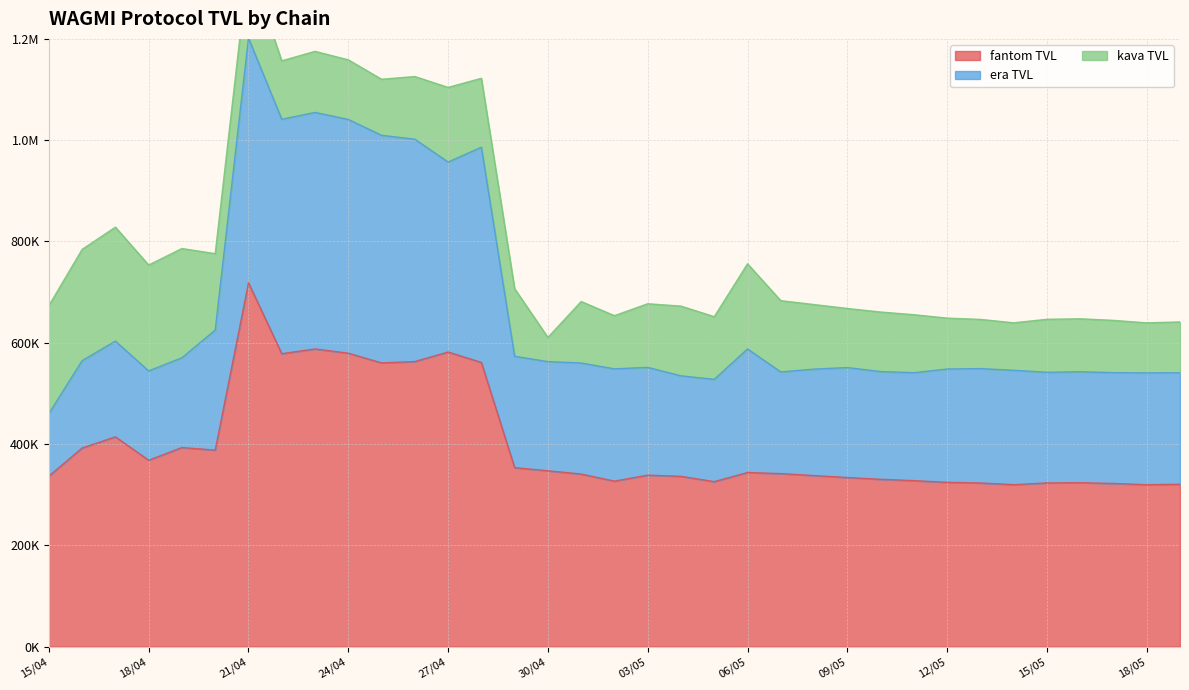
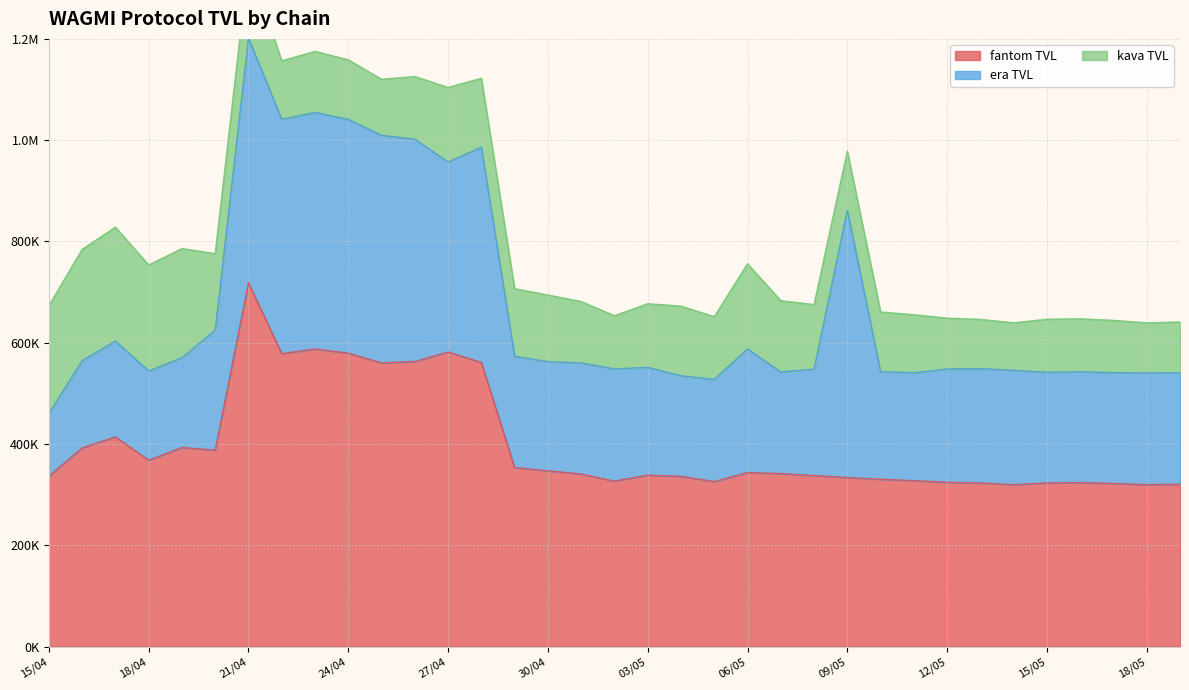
  {
    "fantom TVL": {
      "15/04": 340000,
      "18/04": 370000,
      "21/04": 720000,
      "24/04": 580000,
      "27/04": 580000,
      "30/04": 350000,
      "03/05": 340000,
      "06/05": 340000,
      "09/05": 330000,
      "12/05": 320000,
      "15/05": 320000,
      "18/05": 320000
    },
    "era TVL": {
      "15/04": 120000,
      "18/04": 180000,
      "21/04": 480000,
      "24/04": 460000,
      "27/04": 380000,
      "30/04": 220000,
      "03/05": 210000,
      "06/05": 240000,
-     "09/05": 220000,
+     "09/05": 530000,
      "12/05": 220000,
      "15/05": 220000,
      "18/05": 220000
    },
    "kava TVL": {
      "15/04": 210000,
      "18/04": 210000,
      "24/04": 120000,
      "27/04": 150000,
-     "30/04": 50000,
+     "30/04": 130000,
      "03/05": 130000,
      "06/05": 170000,
      "09/05": 120000,
      "12/05": 100000,
      "15/05": 100000,
      "18/05": 100000
    }
  }
